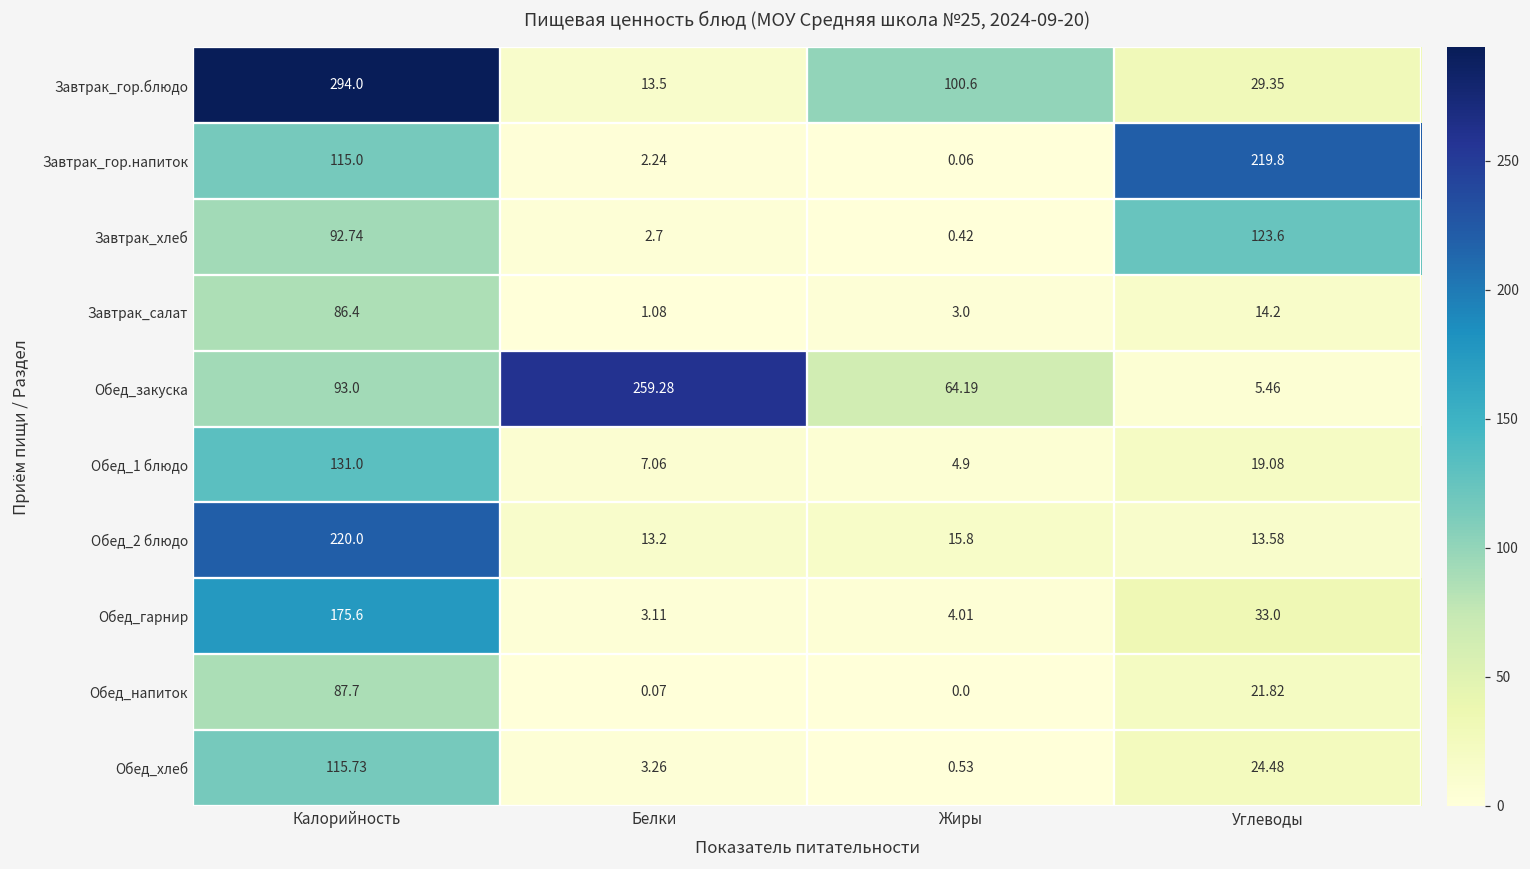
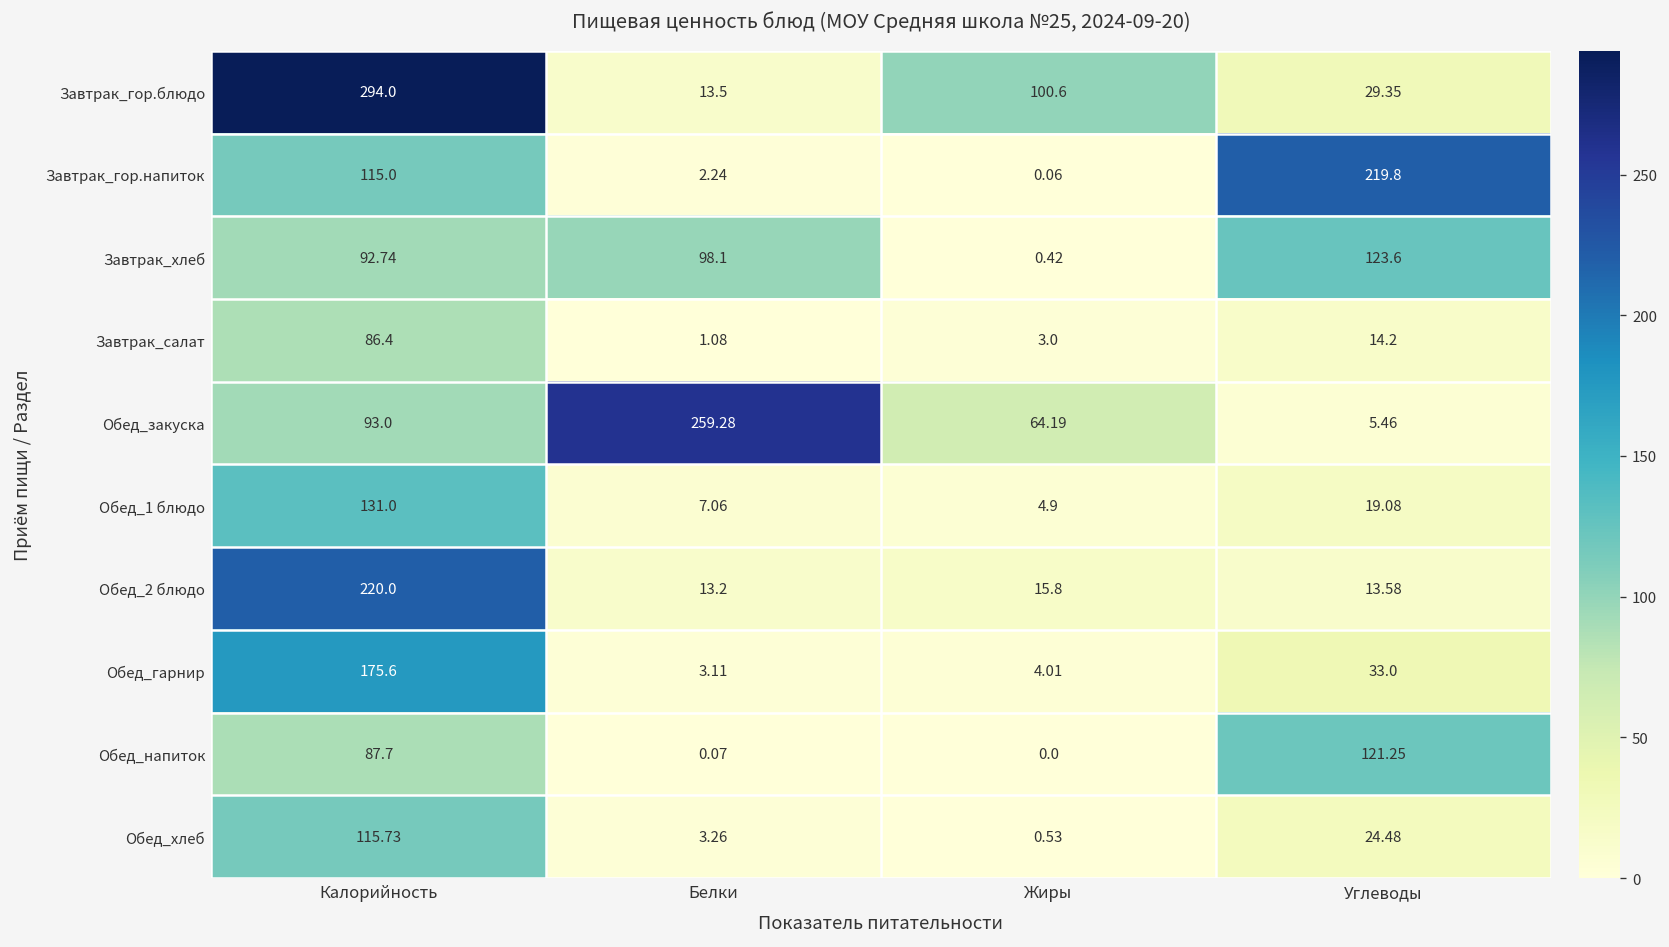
  {
    "Завтрак_гор.блюдо": {
      "Калорийность": 294.0,
      "Белки": 13.5,
      "Жиры": 100.6,
      "Углеводы": 29.35
    },
    "Завтрак_гор.напиток": {
      "Калорийность": 115.0,
      "Белки": 2.24,
      "Жиры": 0.06,
      "Углеводы": 219.8
    },
    "Завтрак_хлеб": {
      "Калорийность": 92.74,
-     "Белки": 2.7,
+     "Белки": 98.1,
      "Жиры": 0.42,
      "Углеводы": 123.6
    },
    "Завтрак_салат": {
      "Калорийность": 86.4,
      "Белки": 1.08,
      "Жиры": 3.0,
      "Углеводы": 14.2
    },
    "Обед_закуска": {
      "Калорийность": 93.0,
      "Белки": 259.28,
      "Жиры": 64.19,
      "Углеводы": 5.46
    },
    "Обед_1 блюдо": {
      "Калорийность": 131.0,
      "Белки": 7.06,
      "Жиры": 4.9,
      "Углеводы": 19.08
    },
    "Обед_2 блюдо": {
      "Калорийность": 220.0,
      "Белки": 13.2,
      "Жиры": 15.8,
      "Углеводы": 13.58
    },
    "Обед_гарнир": {
      "Калорийность": 175.6,
      "Белки": 3.11,
      "Жиры": 4.01,
      "Углеводы": 33.0
    },
    "Обед_напиток": {
      "Калорийность": 87.7,
      "Белки": 0.07,
      "Жиры": 0.0,
-     "Углеводы": 21.82
+     "Углеводы": 121.25
    },
    "Обед_хлеб": {
      "Калорийность": 115.73,
      "Белки": 3.26,
      "Жиры": 0.53,
      "Углеводы": 24.48
    }
  }
